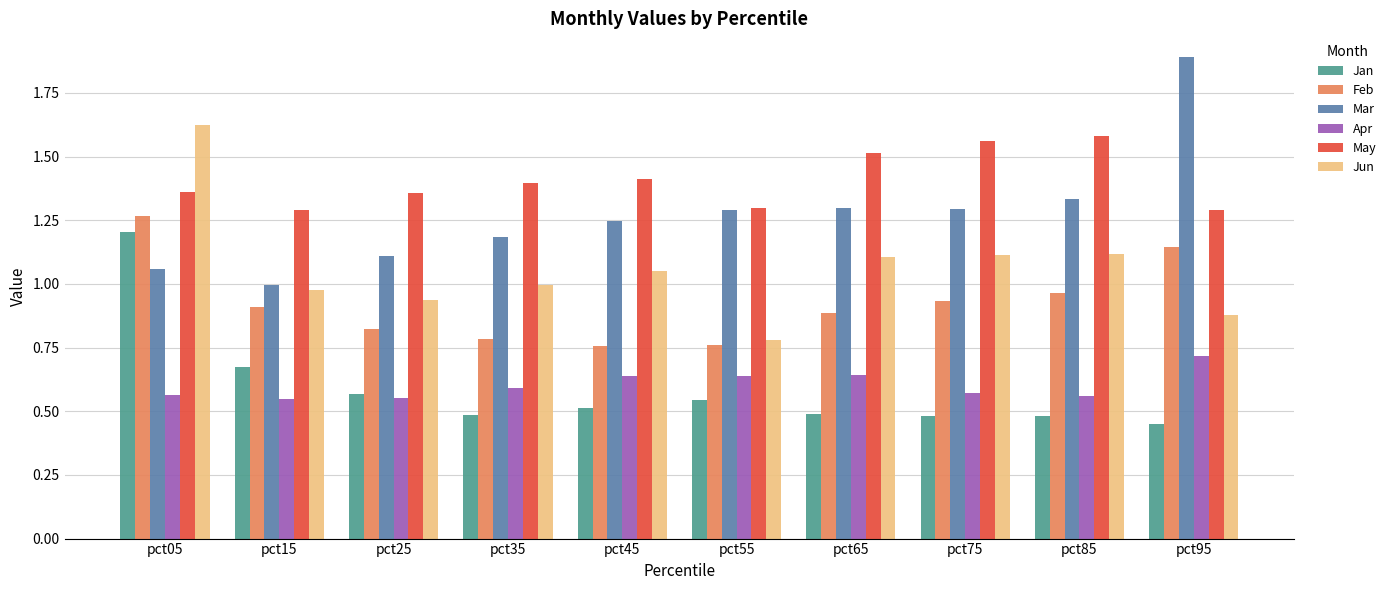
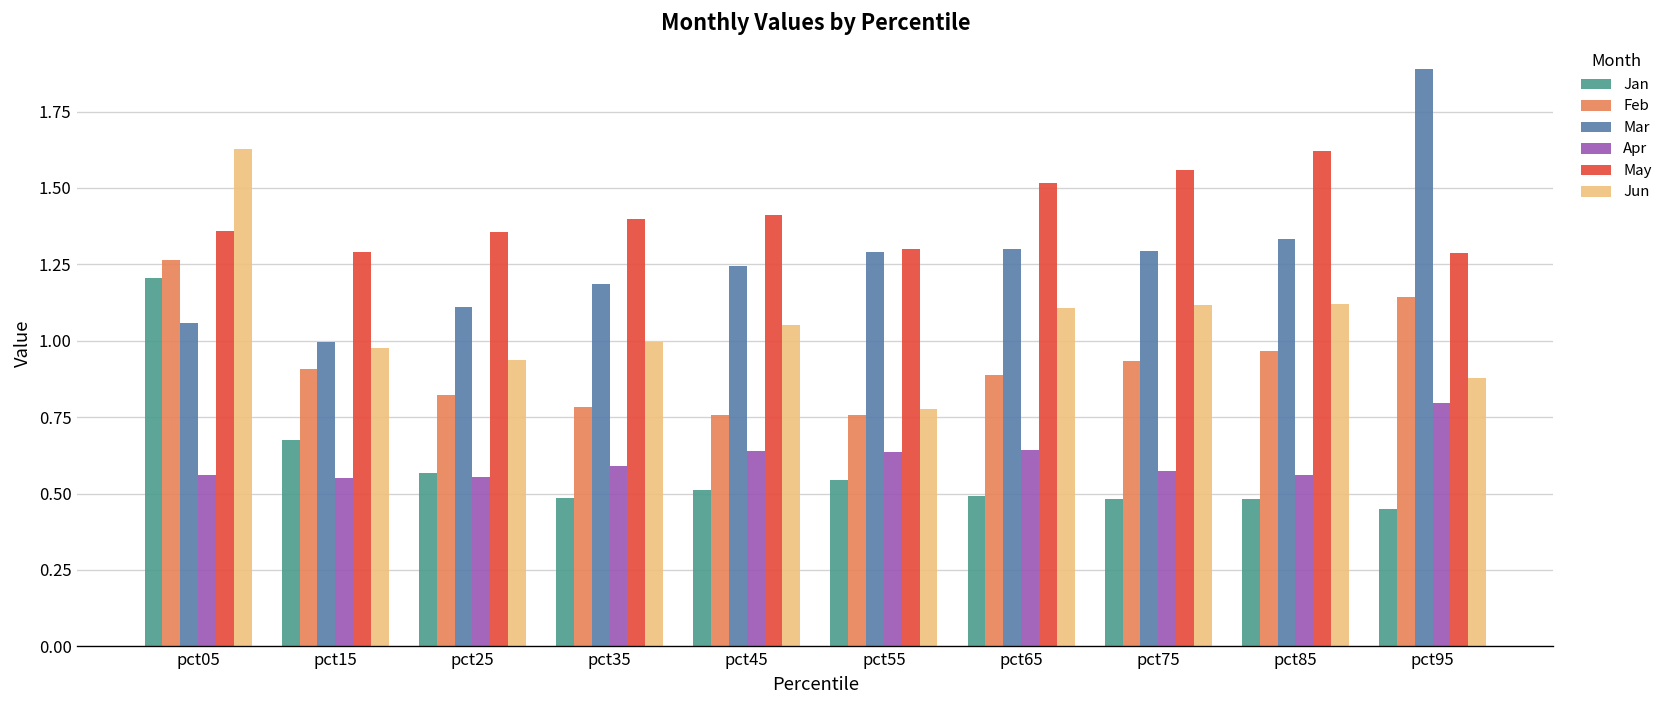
  {
    "Feb": {
      "pct05": 1.26,
      "pct15": 0.91,
      "pct25": 0.82,
      "pct35": 0.78,
      "pct45": 0.76,
      "pct55": 0.76,
      "pct65": 0.89,
      "pct75": 0.93,
      "pct85": 0.97,
      "pct95": 1.14
    },
    "Apr": {
      "pct05": 0.56,
      "pct15": 0.55,
      "pct25": 0.55,
      "pct35": 0.59,
      "pct45": 0.64,
      "pct55": 0.64,
      "pct65": 0.64,
      "pct75": 0.57,
      "pct85": 0.56,
-     "pct95": 0.72
+     "pct95": 0.80
    },
    "May": {
      "pct05": 1.36,
      "pct15": 1.29,
      "pct25": 1.36,
      "pct35": 1.40,
      "pct45": 1.41,
      "pct55": 1.30,
      "pct65": 1.51,
      "pct75": 1.56,
-     "pct85": 1.58,
+     "pct85": 1.62,
      "pct95": 1.29
    },
    "Jun": {
      "pct05": 1.63,
      "pct15": 0.98,
      "pct25": 0.94,
      "pct35": 1.00,
      "pct45": 1.05,
      "pct55": 0.78,
      "pct65": 1.11,
      "pct75": 1.12,
      "pct85": 1.12,
      "pct95": 0.88
    }
  }
